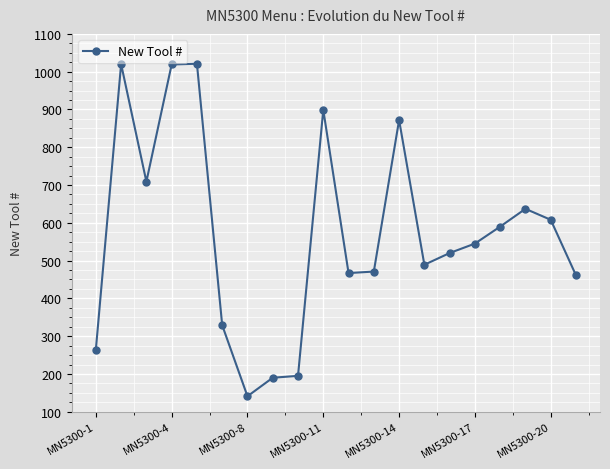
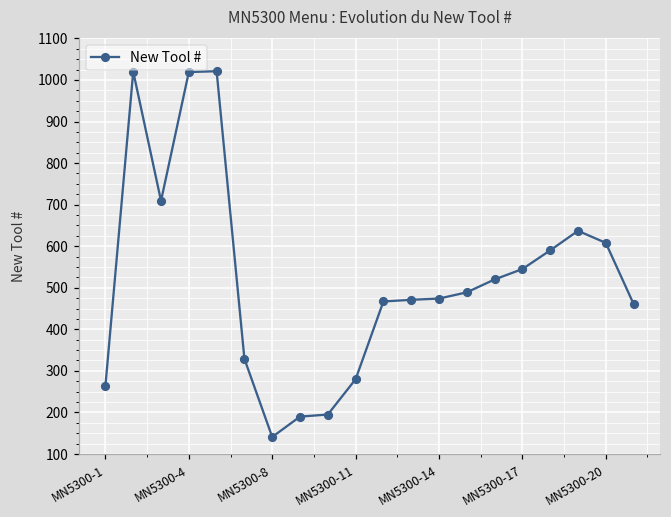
  {
    "MN5300-1": 260,
    "MN5300-4": 1020,
    "MN5300-8": 140,
-   "MN5300-11": 900,
-   "MN5300-14": 870,
+   "MN5300-11": 280,
+   "MN5300-14": 470,
    "MN5300-17": 550,
    "MN5300-20": 610
  }
